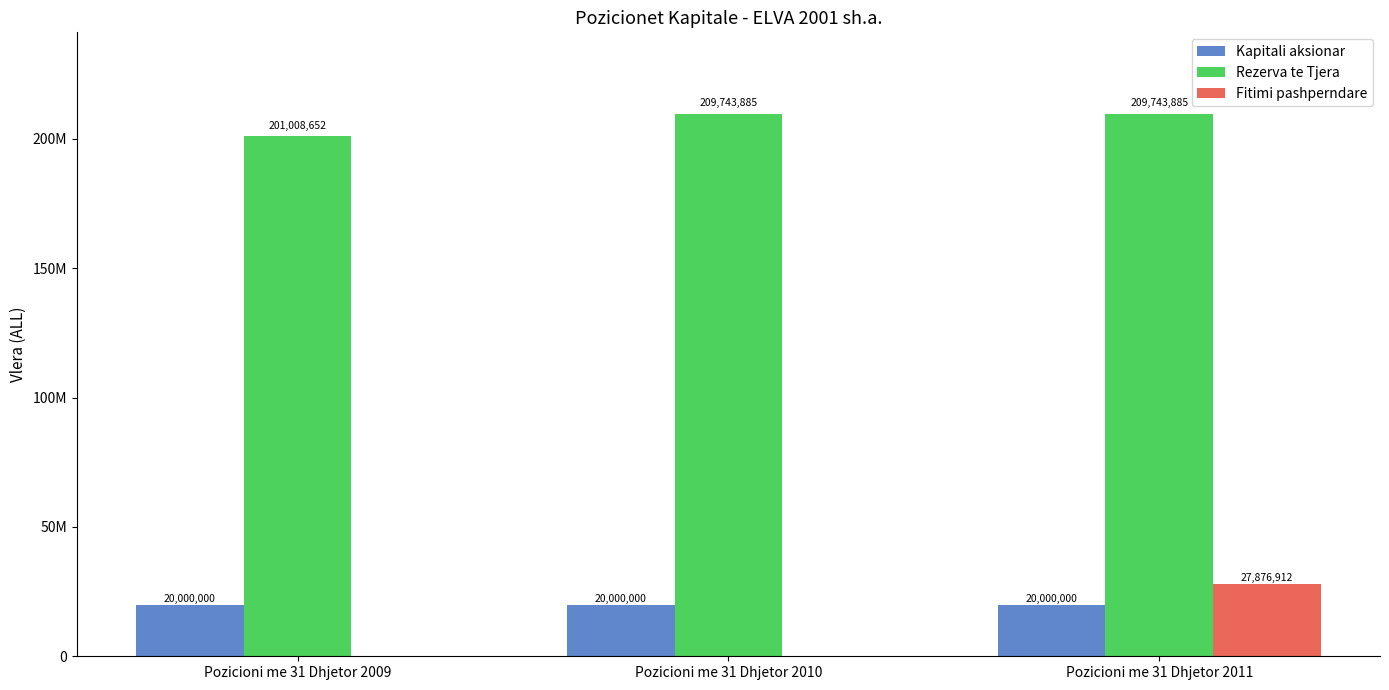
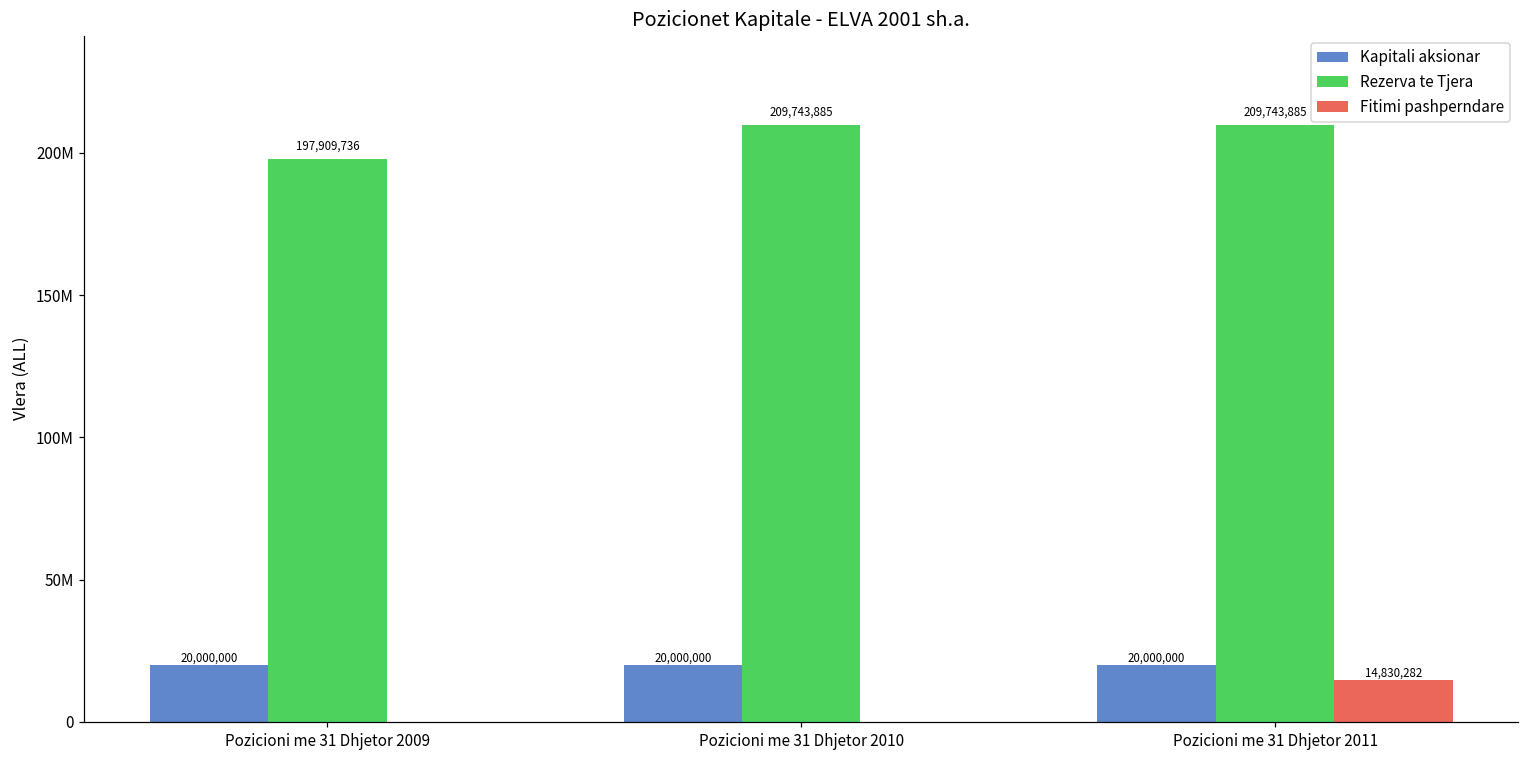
  {
    "Kapitali aksionar": {
      "Pozicioni me 31 Dhjetor 2009": "20,000,000",
      "Pozicioni me 31 Dhjetor 2010": "20,000,000",
      "Pozicioni me 31 Dhjetor 2011": "20,000,000"
    },
    "Rezerva te Tjera": {
-     "Pozicioni me 31 Dhjetor 2009": "201,008,652",
+     "Pozicioni me 31 Dhjetor 2009": "197,909,736",
      "Pozicioni me 31 Dhjetor 2010": "209,743,885",
      "Pozicioni me 31 Dhjetor 2011": "209,743,885"
    },
    "Fitimi pashperndare": {
-     "Pozicioni me 31 Dhjetor 2011": "27,876,912"
+     "Pozicioni me 31 Dhjetor 2011": "14,830,282"
    }
  }
